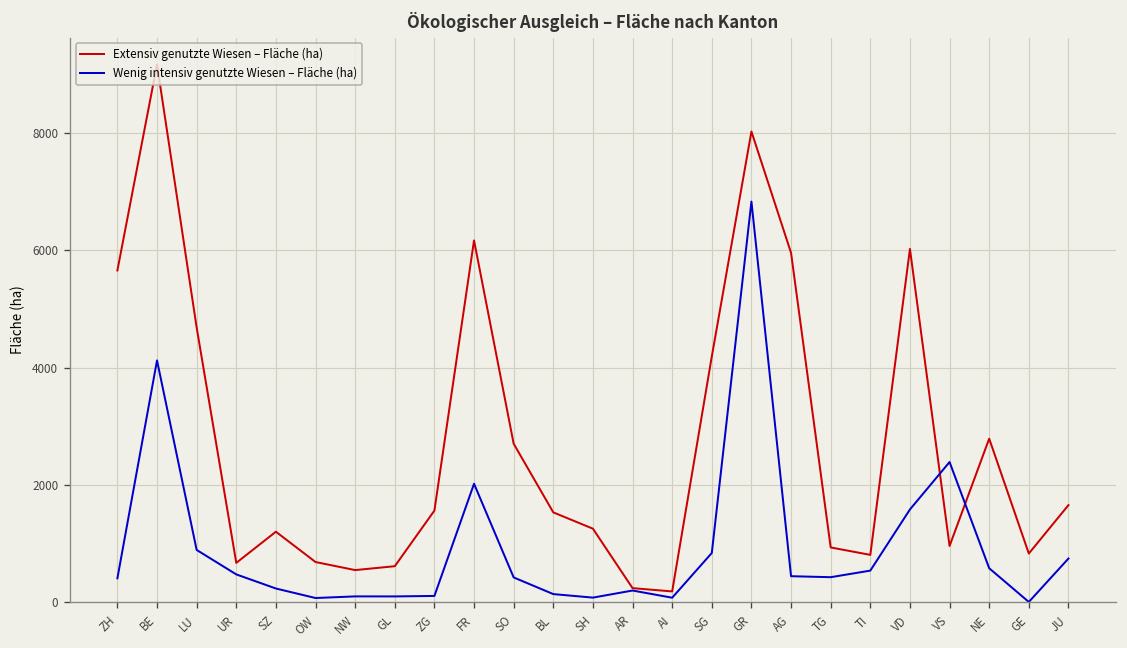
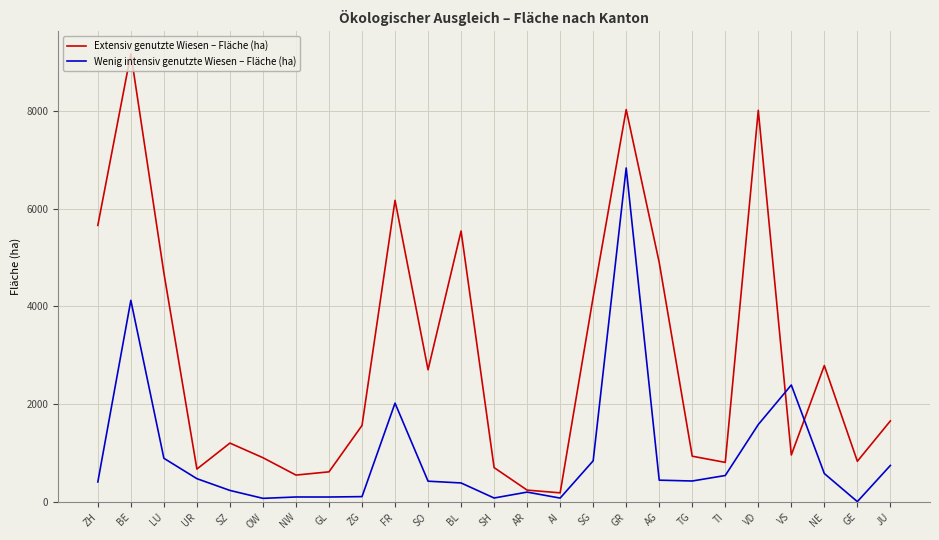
  {
    "Extensiv genutzte Wiesen – Fläche (ha)": {
      "ZH": 5700,
      "LU": 4700,
      "UR": 700,
      "SZ": 1200,
-     "OW": 700,
+     "OW": 900,
      "NW": 600,
      "GL": 600,
      "ZG": 1600,
      "FR": 6200,
      "SO": 2700,
-     "BL": 1500,
-     "SH": 1300,
+     "BL": 5500,
+     "SH": 700,
      "AI": 200,
      "SG": 4200,
      "GR": 8000,
-     "AG": 6000,
+     "AG": 4900,
      "TG": 900,
      "TI": 800,
-     "VD": 6000,
+     "VD": 8000,
      "VS": 1000,
      "NE": 2800,
      "GE": 800,
      "JU": 1700
    },
    "Wenig intensiv genutzte Wiesen – Fläche (ha)": {
      "ZH": 400,
      "BE": 4100,
      "LU": 900,
      "UR": 500,
      "SZ": 200,
      "OW": 100,
      "NW": 100,
      "GL": 100,
      "ZG": 100,
      "FR": 2000,
      "SO": 400,
-     "BL": 100,
+     "BL": 400,
      "SH": 100,
      "AI": 100,
      "SG": 800,
      "GR": 6800,
      "AG": 400,
      "TG": 400,
      "TI": 500,
      "VD": 1600,
      "VS": 2400,
      "NE": 600,
      "GE": 0,
      "JU": 700
    }
  }
